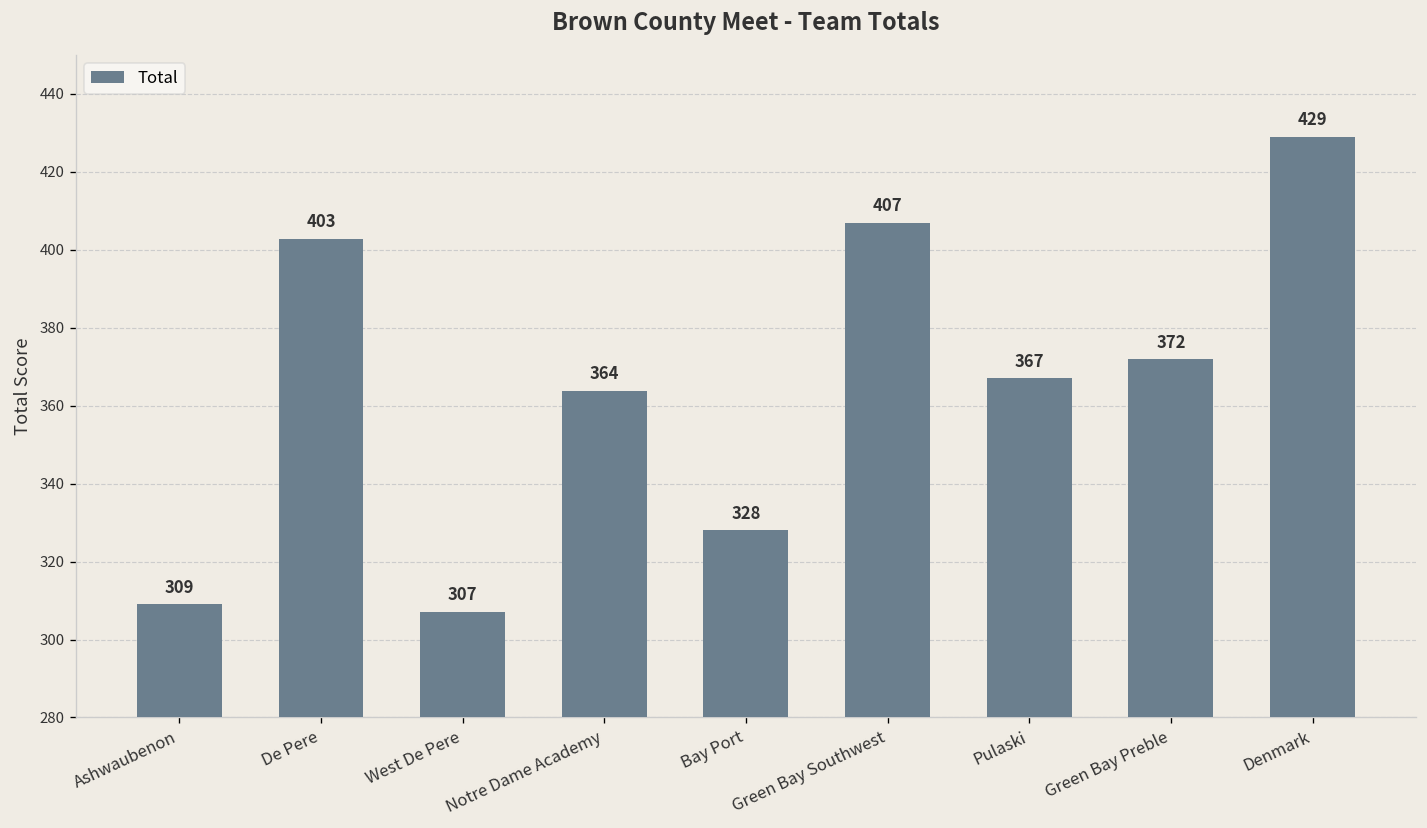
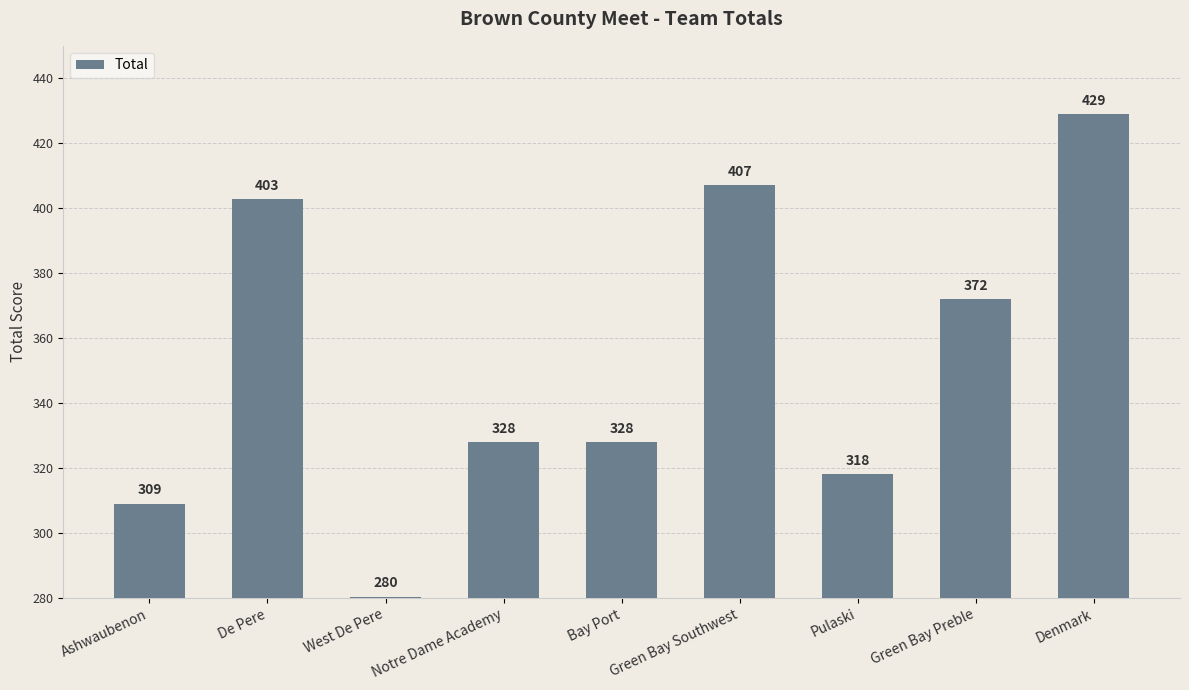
  {
    "Ashwaubenon": 309,
    "De Pere": 403,
-   "West De Pere": 307,
-   "Notre Dame Academy": 364,
+   "West De Pere": 280,
+   "Notre Dame Academy": 328,
    "Bay Port": 328,
    "Green Bay Southwest": 407,
-   "Pulaski": 367,
+   "Pulaski": 318,
    "Green Bay Preble": 372,
    "Denmark": 429
  }
